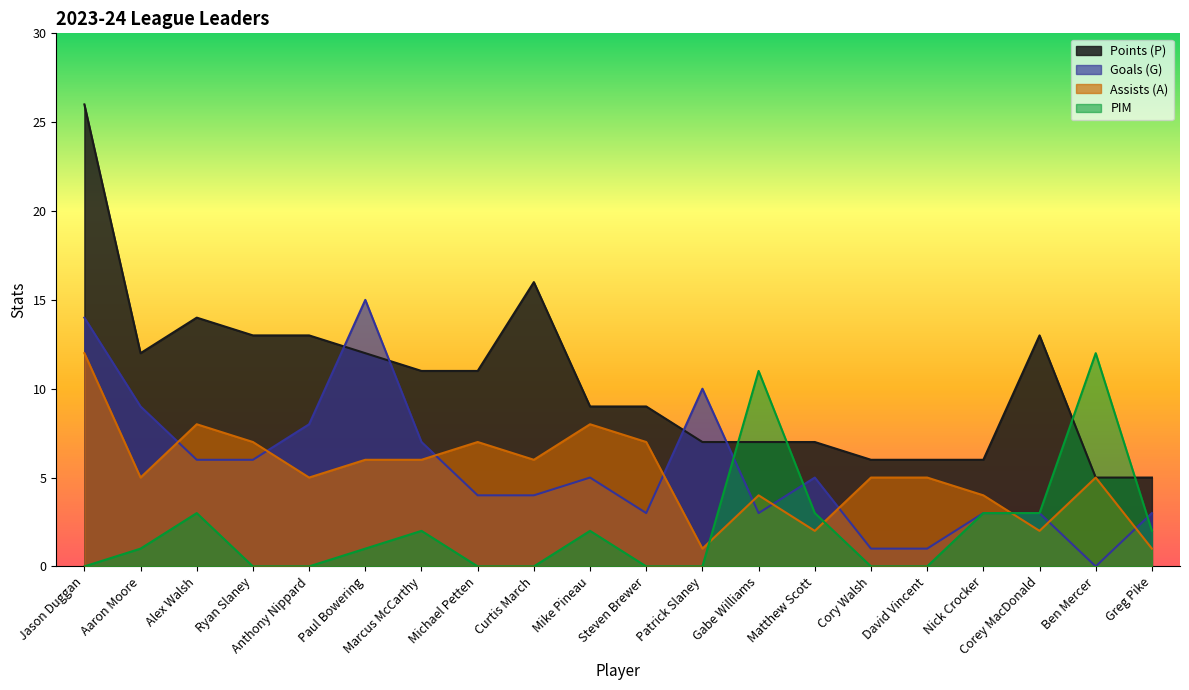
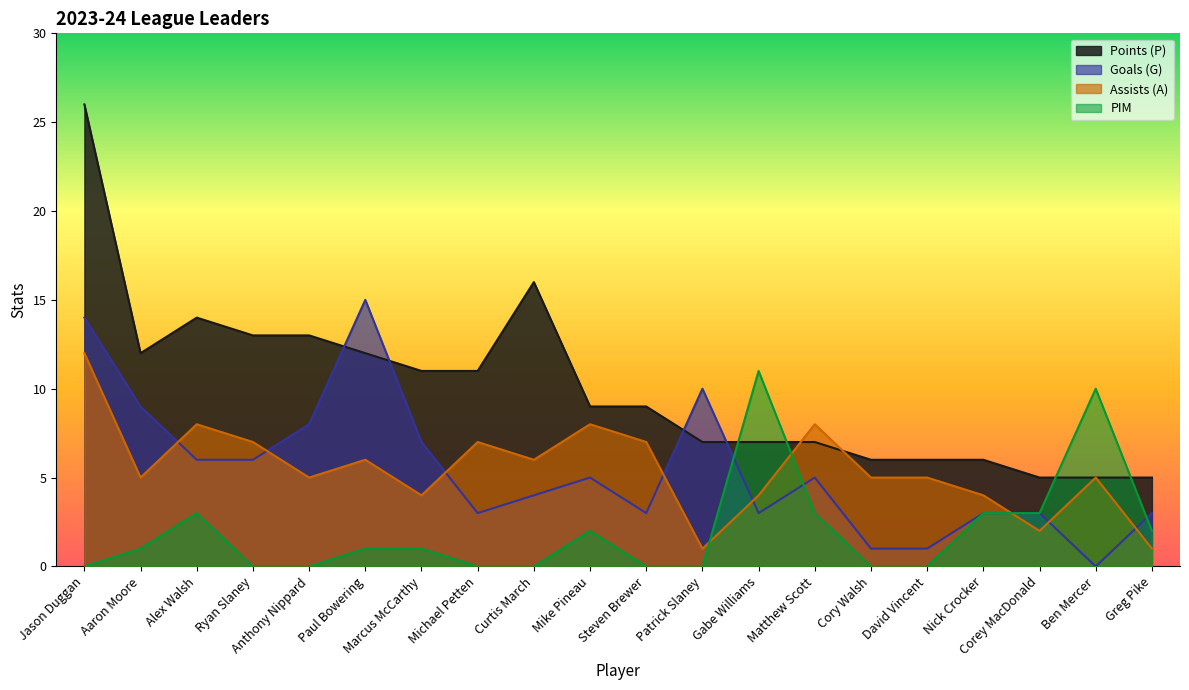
  {
    "Points (P)": {
      "Jason Duggan": 26,
      "Aaron Moore": 12,
      "Alex Walsh": 14,
      "Ryan Slaney": 13,
      "Anthony Nippard": 13,
      "Paul Bowering": 12,
      "Marcus McCarthy": 11,
      "Michael Petten": 11,
      "Curtis March": 16,
      "Mike Pineau": 9,
      "Steven Brewer": 9,
      "Patrick Slaney": 7,
      "Gabe Williams": 7,
      "Matthew Scott": 7,
      "Cory Walsh": 6,
      "David Vincent": 6,
      "Nick Crocker": 6,
-     "Corey MacDonald": 13,
+     "Corey MacDonald": 5,
      "Greg Pike": 5
    },
    "Goals (G)": {
      "Jason Duggan": 14,
      "Aaron Moore": 9,
      "Alex Walsh": 6,
      "Ryan Slaney": 6,
      "Anthony Nippard": 8,
      "Paul Bowering": 15,
      "Marcus McCarthy": 7,
-     "Michael Petten": 4,
+     "Michael Petten": 3,
      "Curtis March": 4,
      "Mike Pineau": 5,
      "Steven Brewer": 3,
      "Patrick Slaney": 10,
      "Gabe Williams": 3,
      "Matthew Scott": 5,
      "Cory Walsh": 1,
      "David Vincent": 1,
      "Ben Mercer": 0,
      "Greg Pike": 3
    },
    "Assists (A)": {
      "Jason Duggan": 12,
      "Aaron Moore": 5,
      "Alex Walsh": 8,
      "Ryan Slaney": 7,
      "Anthony Nippard": 5,
      "Paul Bowering": 6,
-     "Marcus McCarthy": 6,
+     "Marcus McCarthy": 4,
      "Michael Petten": 7,
      "Curtis March": 6,
      "Mike Pineau": 8,
      "Steven Brewer": 7,
      "Patrick Slaney": 1,
      "Gabe Williams": 4,
-     "Matthew Scott": 2,
+     "Matthew Scott": 8,
      "Cory Walsh": 5,
      "David Vincent": 5,
      "Nick Crocker": 4,
      "Corey MacDonald": 2,
      "Greg Pike": 1
    },
    "PIM": {
      "Jason Duggan": 0,
      "Aaron Moore": 1,
      "Alex Walsh": 3,
      "Ryan Slaney": 0,
      "Anthony Nippard": 0,
      "Paul Bowering": 1,
-     "Marcus McCarthy": 2,
+     "Marcus McCarthy": 1,
      "Michael Petten": 0,
      "Curtis March": 0,
      "Mike Pineau": 2,
      "Steven Brewer": 0,
      "Patrick Slaney": 0,
      "Gabe Williams": 11,
      "Matthew Scott": 3,
      "Cory Walsh": 0,
      "David Vincent": 0,
-     "Ben Mercer": 12,
+     "Ben Mercer": 10,
      "Greg Pike": 2
    }
  }
